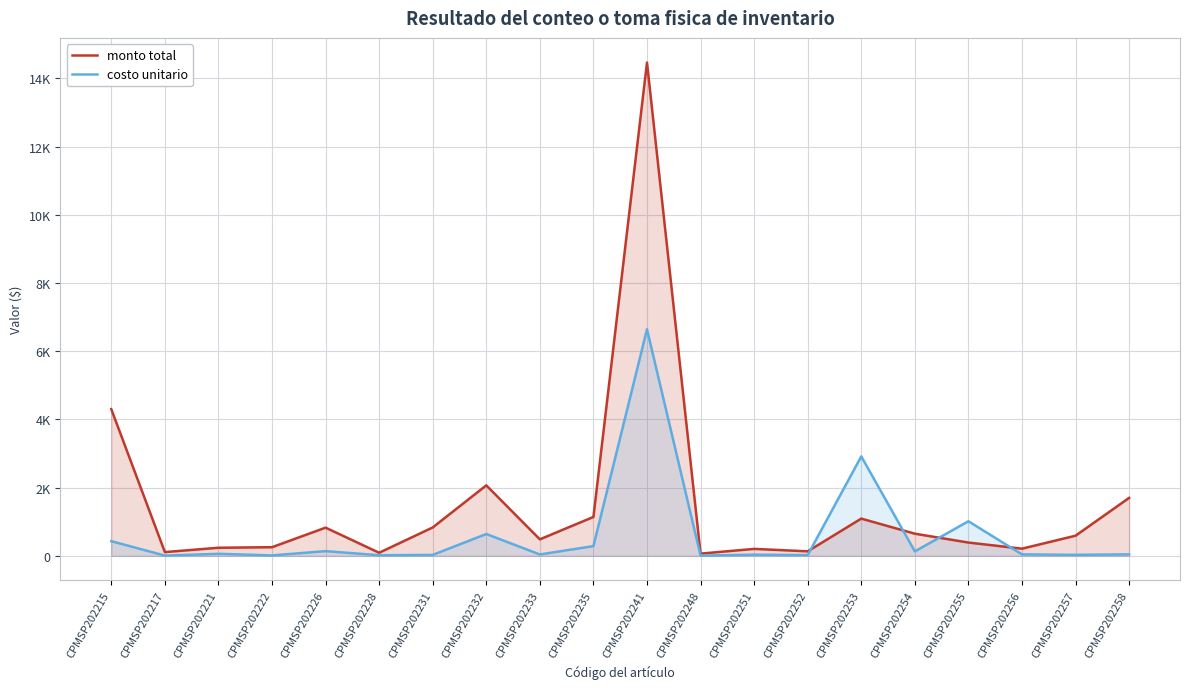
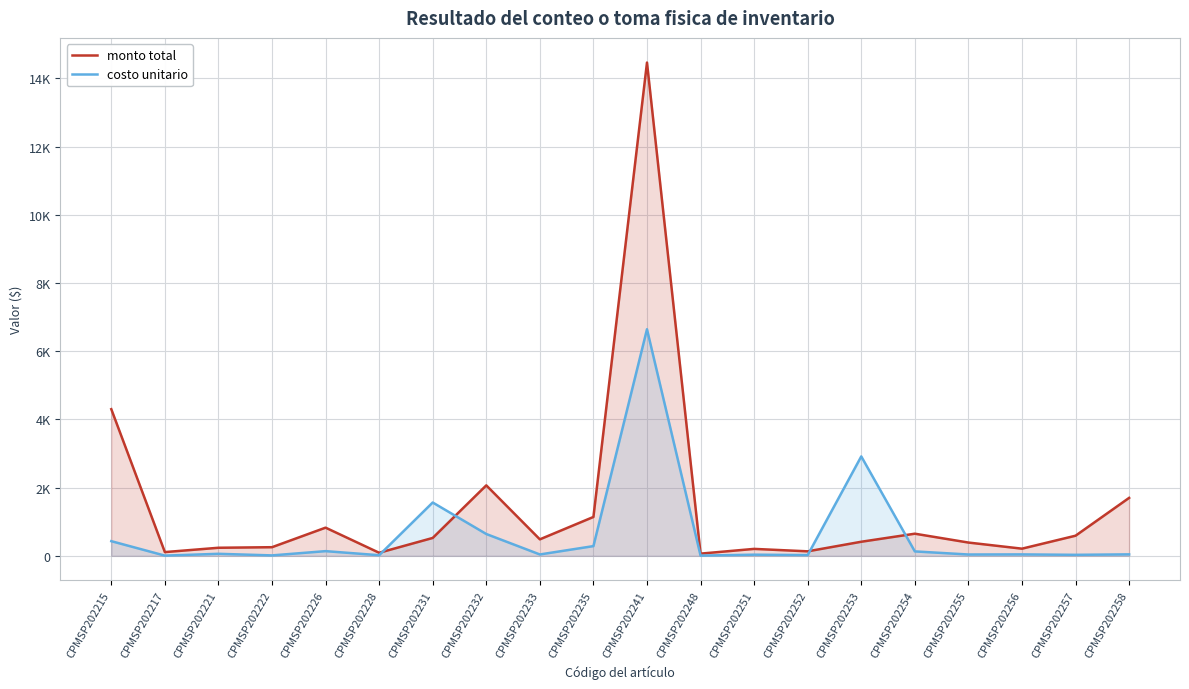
  {
    "monto total": {
      "CPMSP202215": 4300,
      "CPMSP202217": 100,
      "CPMSP202221": 200,
      "CPMSP202222": 300,
      "CPMSP202226": 800,
-     "CPMSP202231": 800,
+     "CPMSP202231": 500,
      "CPMSP202232": 2100,
      "CPMSP202233": 500,
      "CPMSP202235": 1100,
      "CPMSP202241": 14500,
      "CPMSP202251": 200,
      "CPMSP202252": 100,
-     "CPMSP202253": 1100,
+     "CPMSP202253": 400,
      "CPMSP202254": 600,
      "CPMSP202255": 400,
      "CPMSP202256": 200,
      "CPMSP202257": 600,
      "CPMSP202258": 1700
    },
    "costo unitario": {
      "CPMSP202215": 400,
      "CPMSP202217": 0,
      "CPMSP202221": 100,
      "CPMSP202222": 0,
      "CPMSP202226": 100,
-     "CPMSP202231": 0,
+     "CPMSP202231": 1600,
      "CPMSP202232": 600,
      "CPMSP202233": 0,
      "CPMSP202235": 300,
      "CPMSP202241": 6600,
      "CPMSP202251": 0,
      "CPMSP202252": 0,
      "CPMSP202253": 2900,
      "CPMSP202254": 100,
-     "CPMSP202255": 1000,
+     "CPMSP202255": 0,
      "CPMSP202256": 0,
      "CPMSP202257": 0,
      "CPMSP202258": 0
    }
  }
